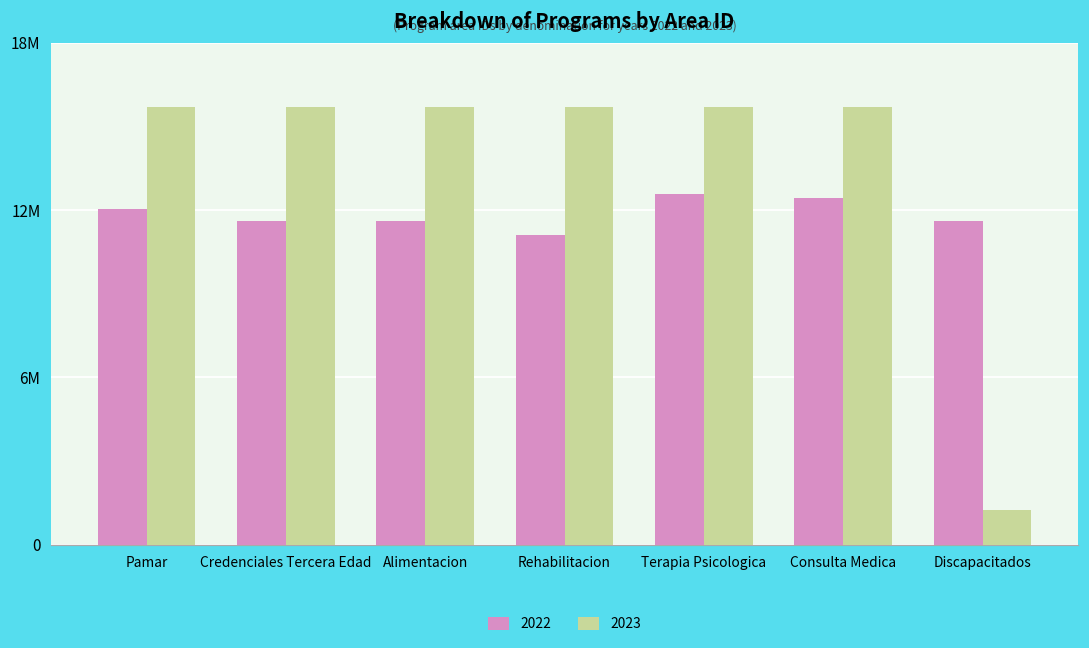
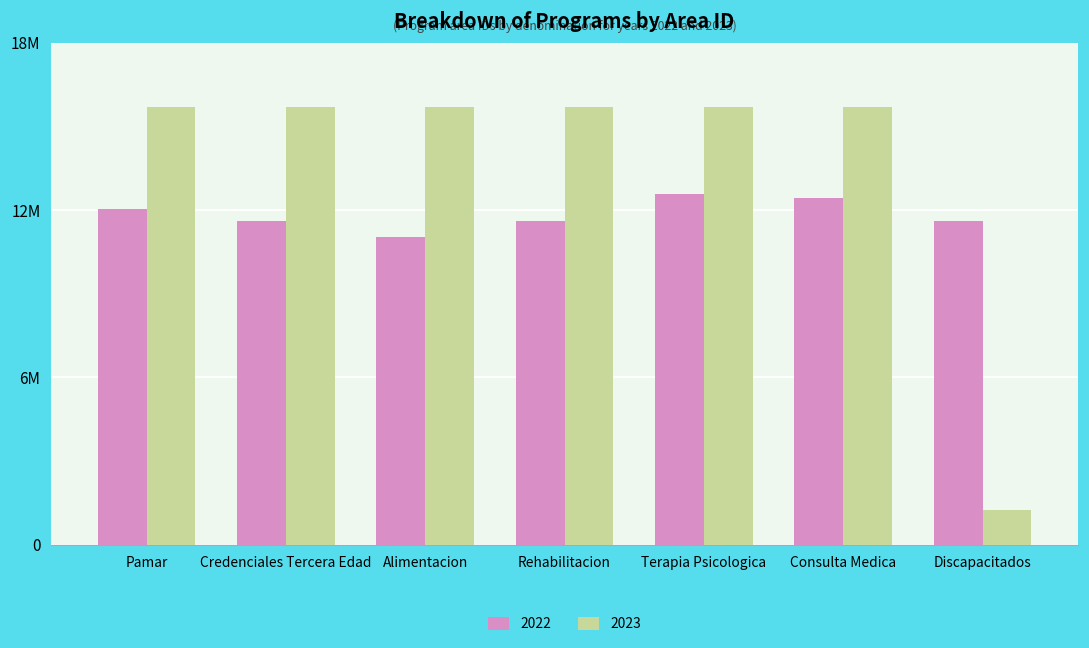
  {
    "2022": {
      "Pamar": 12000000,
      "Credenciales Tercera Edad": 11600000,
-     "Alimentacion": 11600000,
-     "Rehabilitacion": 11100000,
+     "Alimentacion": 11000000,
+     "Rehabilitacion": 11600000,
      "Terapia Psicologica": 12600000,
      "Consulta Medica": 12400000,
      "Discapacitados": 11600000
    },
    "2023": {
      "Pamar": 15700000,
      "Credenciales Tercera Edad": 15700000,
      "Alimentacion": 15700000,
      "Rehabilitacion": 15700000,
      "Terapia Psicologica": 15700000,
      "Consulta Medica": 15700000,
      "Discapacitados": 1200000
    }
  }
